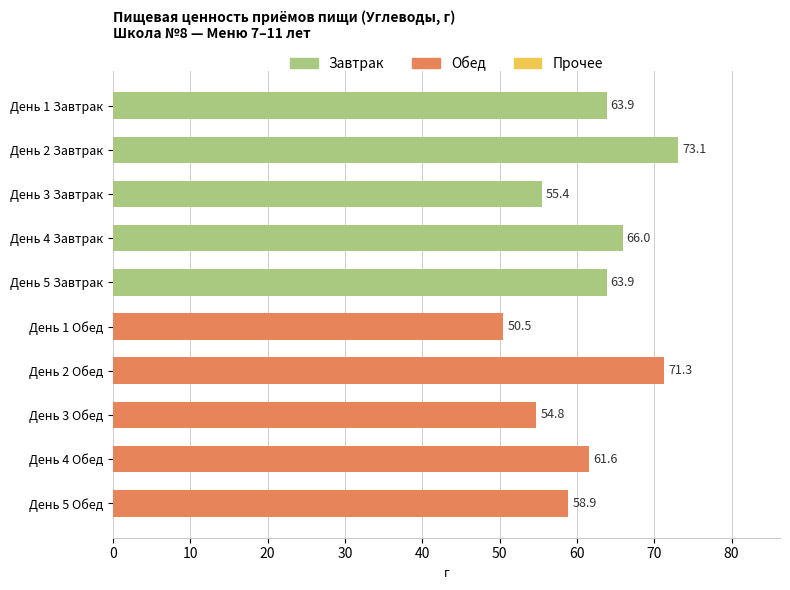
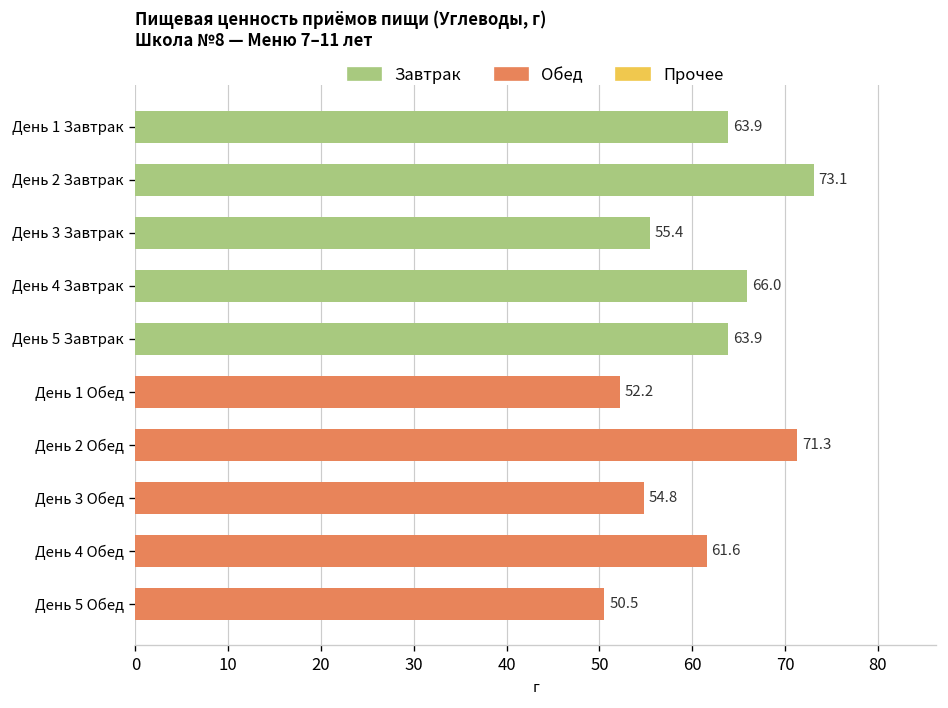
  {
    "День 1 Завтрак": 63.9,
    "День 2 Завтрак": 73.1,
    "День 3 Завтрак": 55.4,
    "День 4 Завтрак": 66.0,
    "День 5 Завтрак": 63.9,
-   "День 1 Обед": 50.5,
+   "День 1 Обед": 52.2,
    "День 2 Обед": 71.3,
    "День 3 Обед": 54.8,
    "День 4 Обед": 61.6,
-   "День 5 Обед": 58.9
+   "День 5 Обед": 50.5
  }
